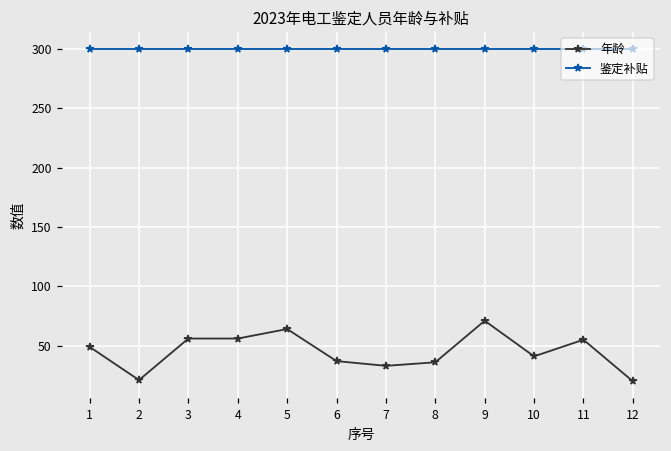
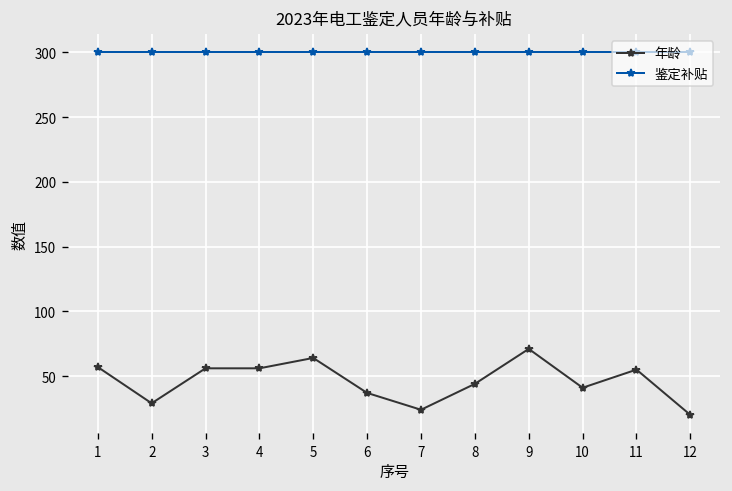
  {
    "年龄": {
-     "1": 49,
-     "2": 21,
+     "1": 57,
+     "2": 29,
      "3": 56,
      "4": 56,
      "5": 64,
      "6": 37,
-     "7": 33,
-     "8": 36,
+     "7": 24,
+     "8": 44,
      "9": 71,
      "10": 41,
      "11": 55,
      "12": 20
    },
    "鉴定补贴": {
      "1": 300,
      "2": 300,
      "3": 300,
      "4": 300,
      "5": 300,
      "6": 300,
      "7": 300,
      "8": 300,
      "9": 300,
      "10": 300
    }
  }
